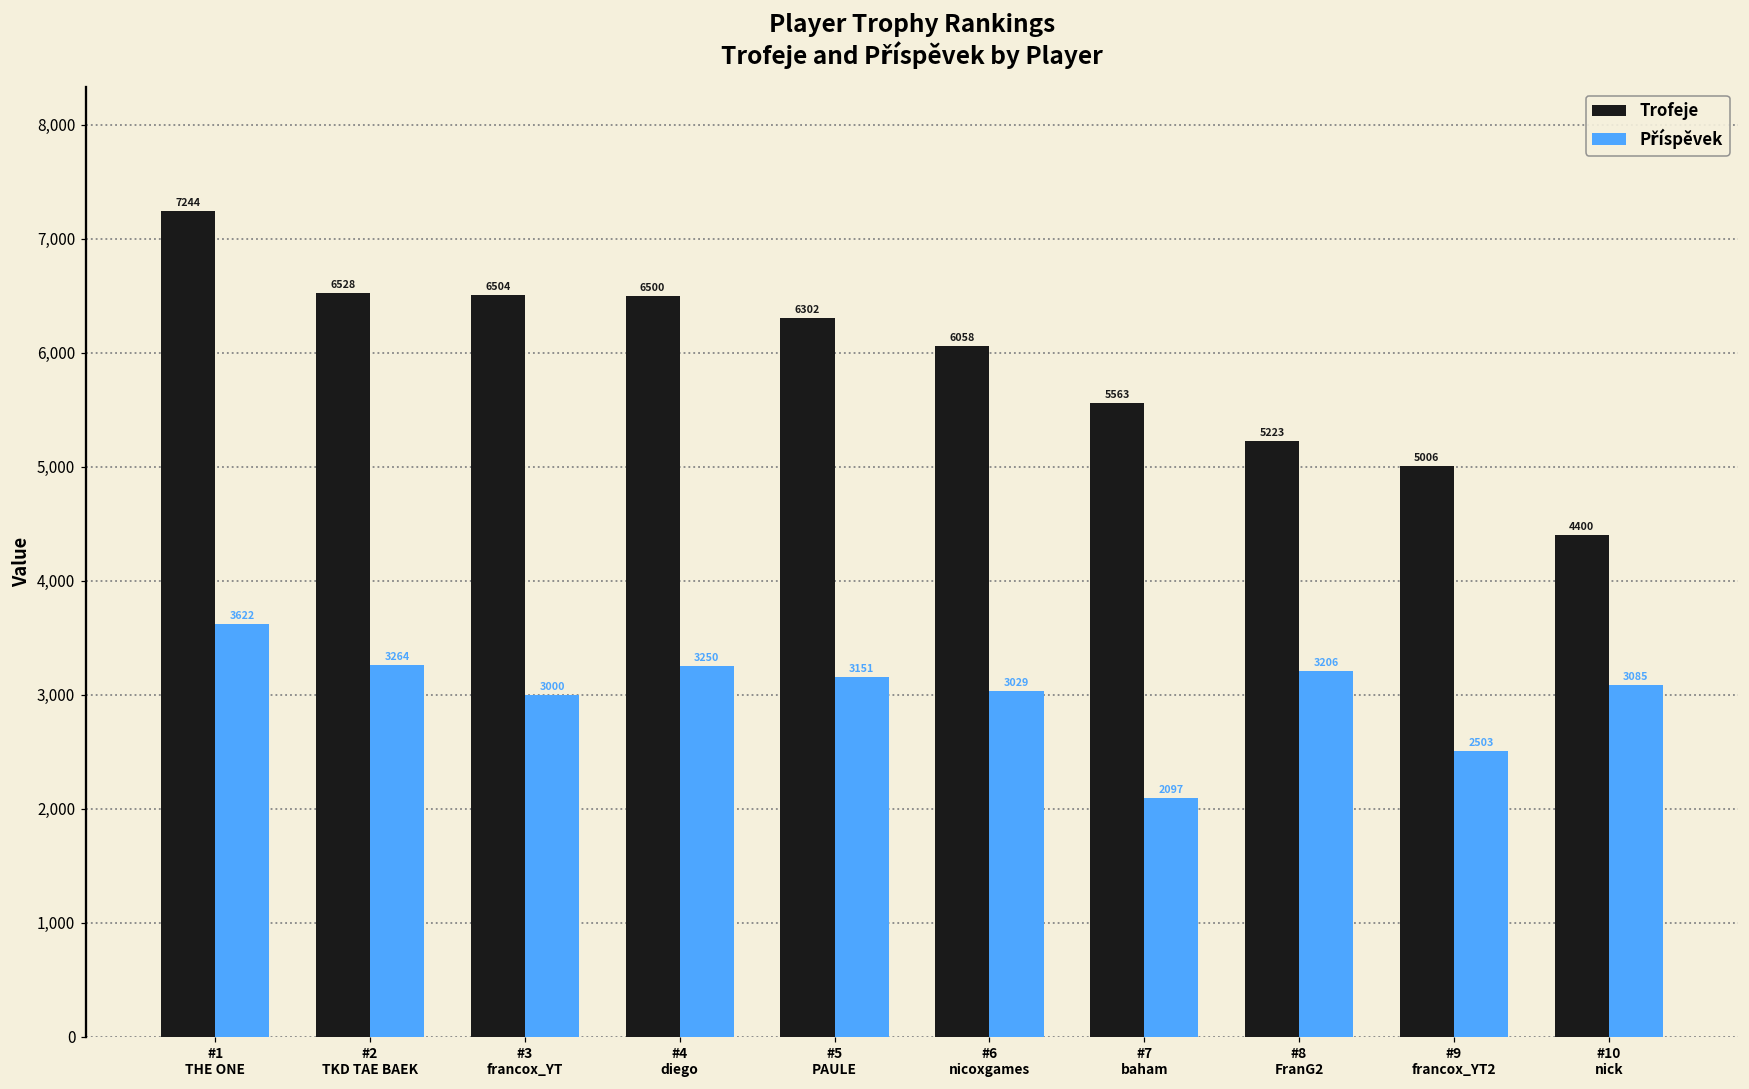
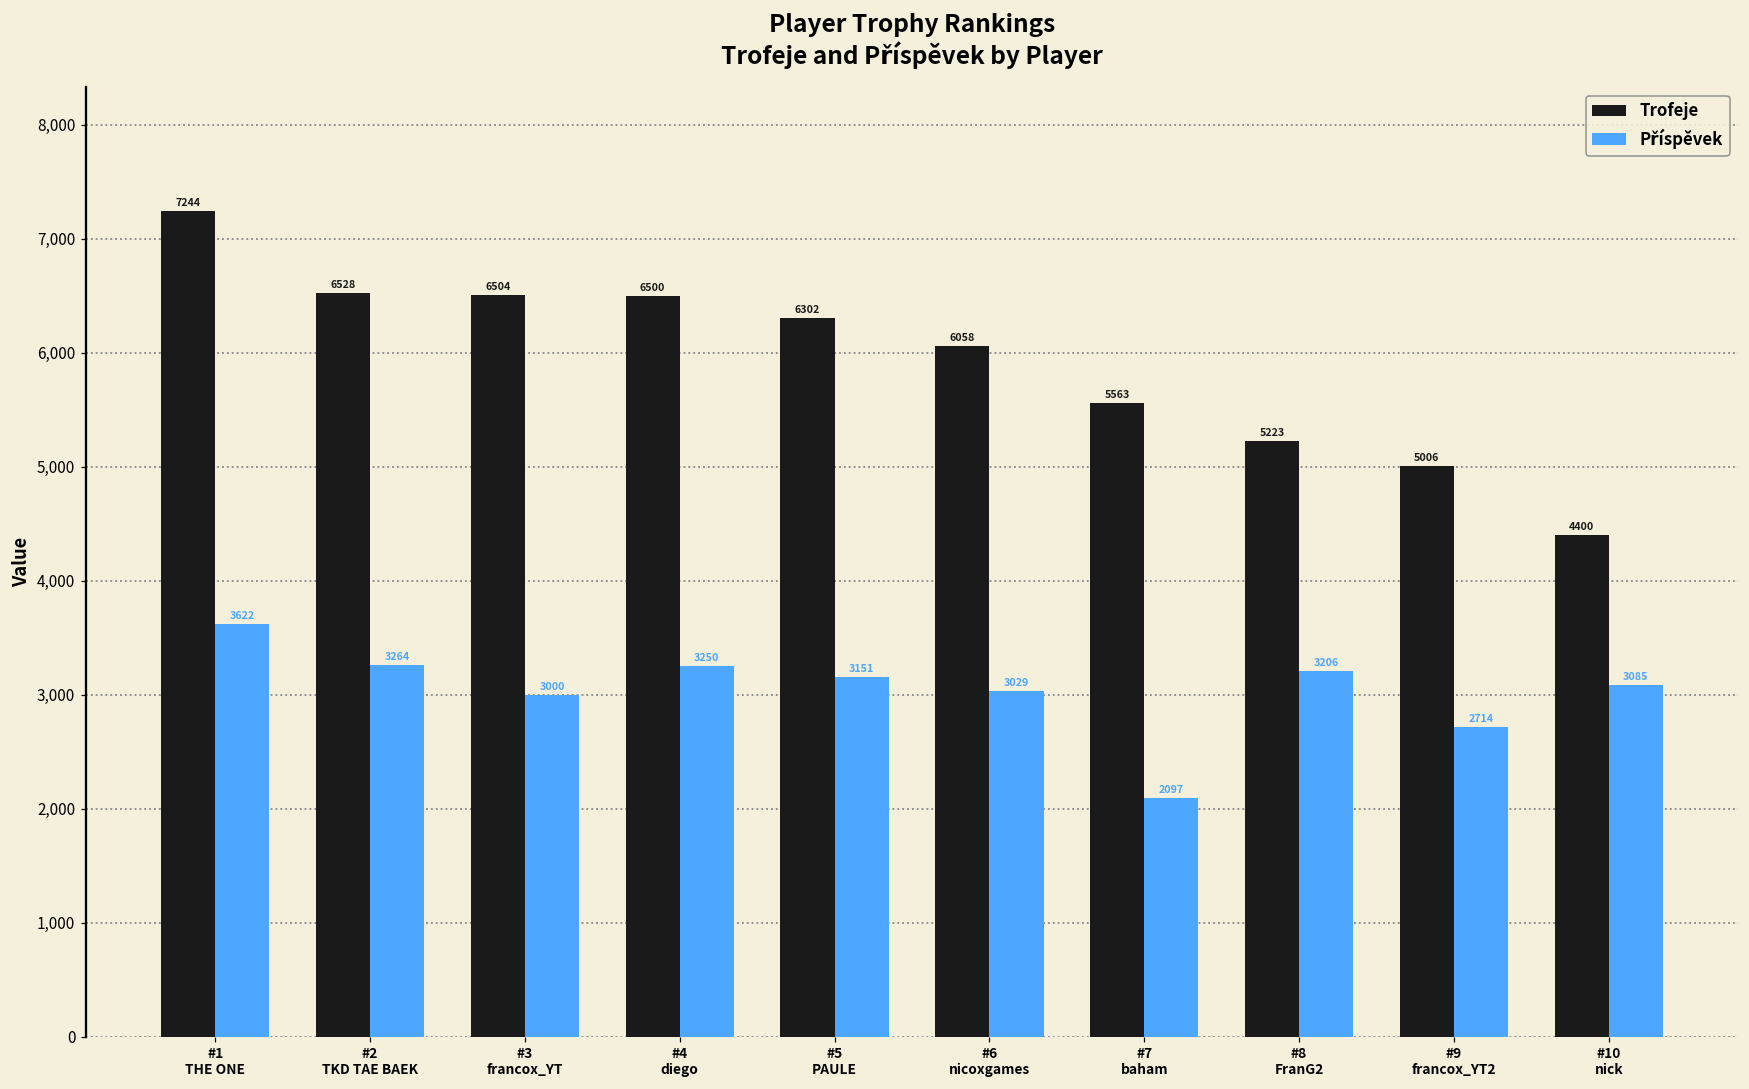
  {
    "Trofeje": {
      "#1 THE ONE": 7244,
      "#2 TKD TAE BAEK": 6528,
      "#3 francox_YT": 6504,
      "#4 diego": 6500,
      "#5 PAULE": 6302,
      "#6 nicoxgames": 6058,
      "#7 baham": 5563,
      "#8 FranG2": 5223,
      "#9 francox_YT2": 5006,
      "#10 nick": 4400
    },
    "Příspěvek": {
      "#1 THE ONE": 3622,
      "#2 TKD TAE BAEK": 3264,
      "#3 francox_YT": 3000,
      "#4 diego": 3250,
      "#5 PAULE": 3151,
      "#6 nicoxgames": 3029,
      "#7 baham": 2097,
      "#8 FranG2": 3206,
-     "#9 francox_YT2": 2503,
+     "#9 francox_YT2": 2714,
      "#10 nick": 3085
    }
  }
